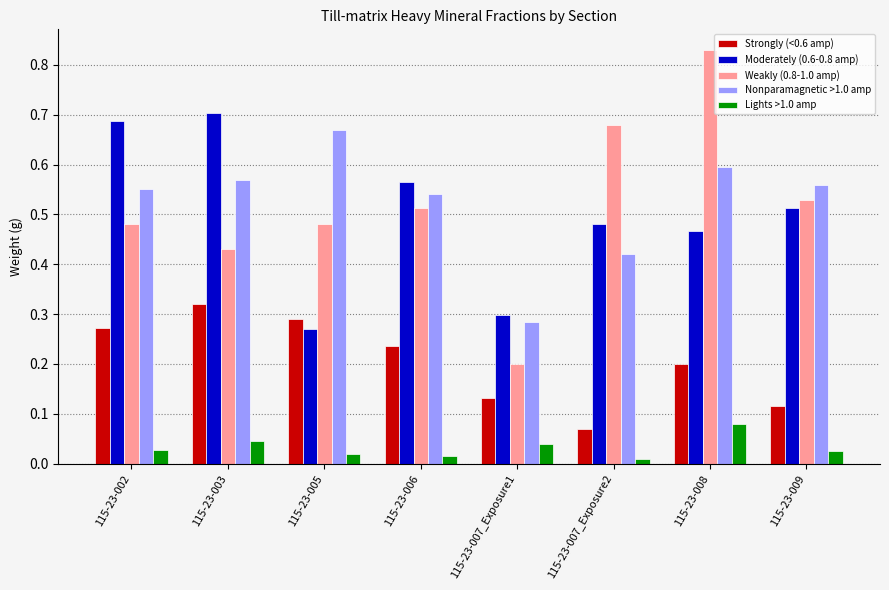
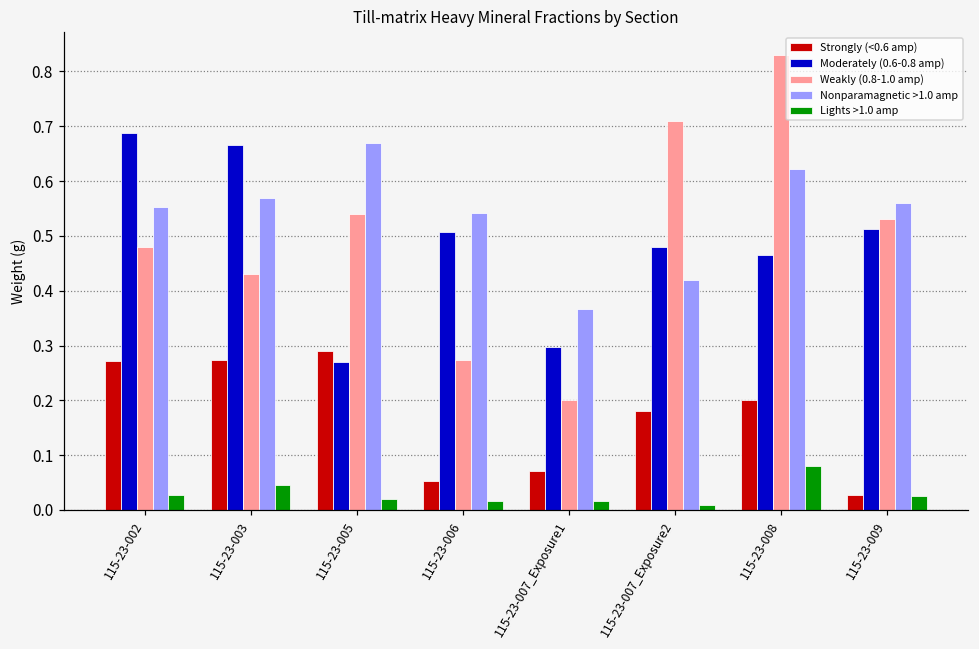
  {
    "Strongly (<0.6 amp)": {
      "115-23-002": 0.27,
-     "115-23-003": 0.32,
+     "115-23-003": 0.27,
      "115-23-005": 0.29,
-     "115-23-006": 0.24,
-     "115-23-007_Exposure1": 0.13,
-     "115-23-007_Exposure2": 0.07,
+     "115-23-006": 0.05,
+     "115-23-007_Exposure1": 0.07,
+     "115-23-007_Exposure2": 0.18,
      "115-23-008": 0.20,
-     "115-23-009": 0.12
+     "115-23-009": 0.03
    },
    "Moderately (0.6-0.8 amp)": {
      "115-23-002": 0.69,
-     "115-23-003": 0.70,
+     "115-23-003": 0.67,
      "115-23-005": 0.27,
-     "115-23-006": 0.57,
+     "115-23-006": 0.51,
      "115-23-007_Exposure1": 0.30,
      "115-23-007_Exposure2": 0.48,
      "115-23-008": 0.47,
      "115-23-009": 0.51
    },
    "Weakly (0.8-1.0 amp)": {
      "115-23-002": 0.48,
      "115-23-003": 0.43,
-     "115-23-005": 0.48,
-     "115-23-006": 0.51,
+     "115-23-005": 0.54,
+     "115-23-006": 0.27,
      "115-23-007_Exposure1": 0.20,
-     "115-23-007_Exposure2": 0.68,
+     "115-23-007_Exposure2": 0.71,
      "115-23-008": 0.83,
      "115-23-009": 0.53
    },
    "Nonparamagnetic >1.0 amp": {
      "115-23-002": 0.55,
      "115-23-003": 0.57,
      "115-23-005": 0.67,
      "115-23-006": 0.54,
-     "115-23-007_Exposure1": 0.28,
+     "115-23-007_Exposure1": 0.37,
      "115-23-007_Exposure2": 0.42,
-     "115-23-008": 0.60,
+     "115-23-008": 0.62,
      "115-23-009": 0.56
    },
    "Lights >1.0 amp": {
      "115-23-002": 0.03,
      "115-23-003": 0.05,
      "115-23-005": 0.02,
      "115-23-006": 0.02,
-     "115-23-007_Exposure1": 0.04,
+     "115-23-007_Exposure1": 0.02,
      "115-23-007_Exposure2": 0.01,
      "115-23-008": 0.08,
      "115-23-009": 0.03
    }
  }
